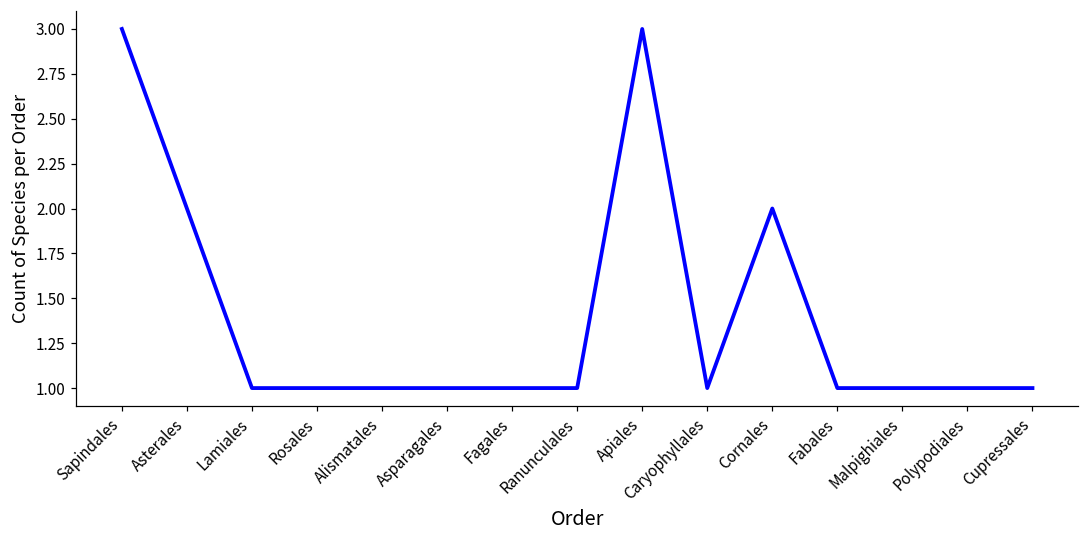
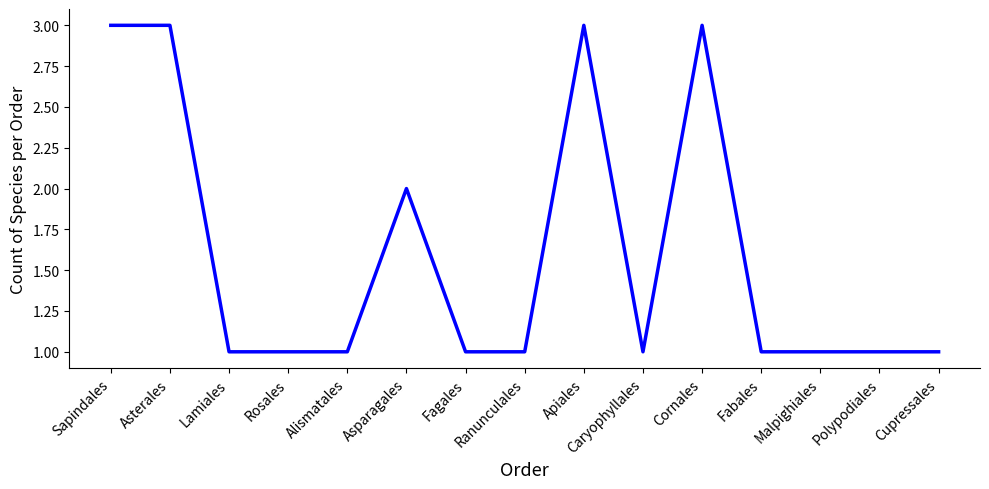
  {
    "Sapindales": 3,
-   "Asterales": 2,
+   "Asterales": 3,
    "Lamiales": 1,
    "Rosales": 1,
    "Alismatales": 1,
-   "Asparagales": 1,
+   "Asparagales": 2,
    "Fagales": 1,
    "Ranunculales": 1,
    "Apiales": 3,
    "Caryophyllales": 1,
-   "Cornales": 2,
+   "Cornales": 3,
    "Fabales": 1,
    "Malpighiales": 1,
    "Polypodiales": 1,
    "Cupressales": 1
  }
